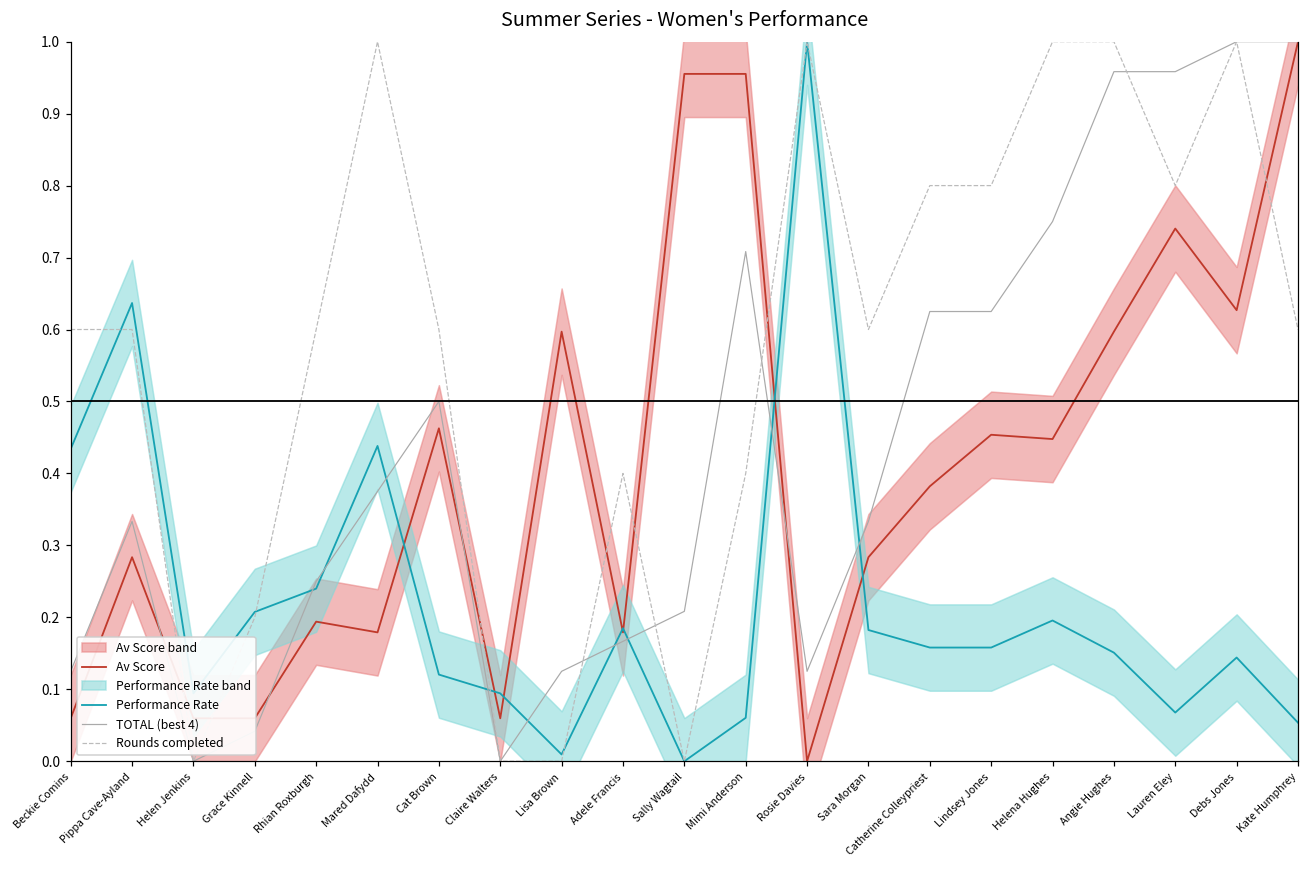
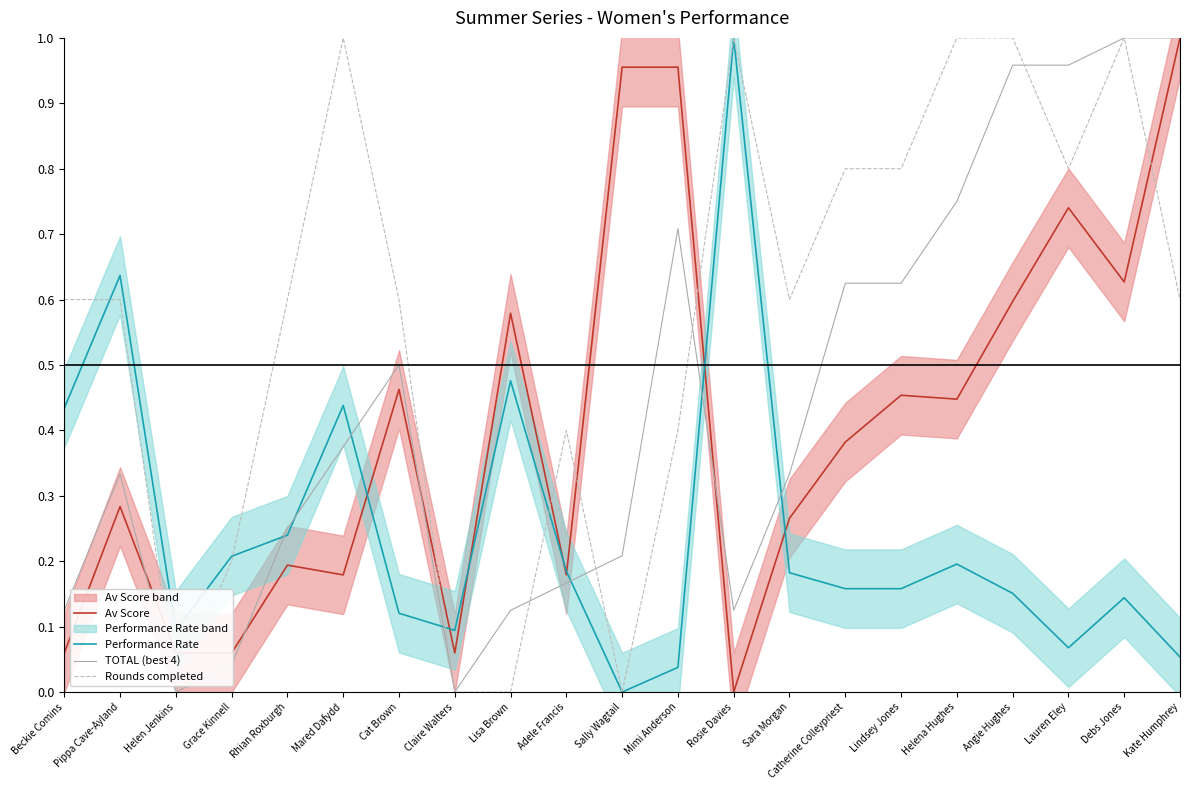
  {
    "Av Score": {
      "Beckie Comins": 0.06,
      "Pippa Cave-Ayland": 0.28,
      "Rhian Roxburgh": 0.19,
      "Mared Dafydd": 0.18,
      "Cat Brown": 0.46,
      "Claire Walters": 0.06,
-     "Lisa Brown": 0.60,
+     "Lisa Brown": 0.58,
      "Adele Francis": 0.18,
      "Sally Wagtail": 0.96,
      "Mimi Anderson": 0.96,
      "Rosie Davies": 0.00,
-     "Sara Morgan": 0.28,
+     "Sara Morgan": 0.27,
      "Catherine Colleypriest": 0.38,
      "Lindsey Jones": 0.45,
      "Helena Hughes": 0.45,
      "Angie Hughes": 0.60,
      "Lauren Eley": 0.74,
      "Debs Jones": 0.63
    },
    "Performance Rate": {
      "Beckie Comins": 0.43,
      "Pippa Cave-Ayland": 0.64,
      "Grace Kinnell": 0.21,
      "Rhian Roxburgh": 0.24,
      "Mared Dafydd": 0.44,
      "Cat Brown": 0.12,
      "Claire Walters": 0.09,
-     "Lisa Brown": 0.01,
+     "Lisa Brown": 0.48,
      "Adele Francis": 0.18,
-     "Mimi Anderson": 0.06,
+     "Mimi Anderson": 0.04,
      "Sara Morgan": 0.18,
      "Catherine Colleypriest": 0.16,
      "Lindsey Jones": 0.16,
      "Helena Hughes": 0.20,
      "Angie Hughes": 0.15,
      "Lauren Eley": 0.07,
      "Debs Jones": 0.14,
      "Kate Humphrey": 0.05
    }
  }
